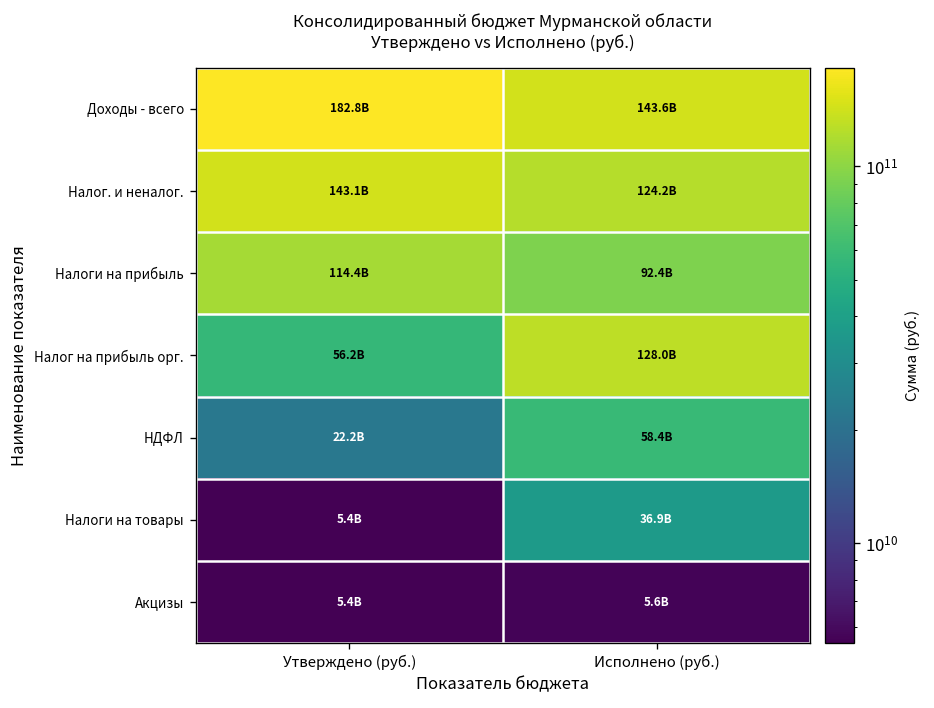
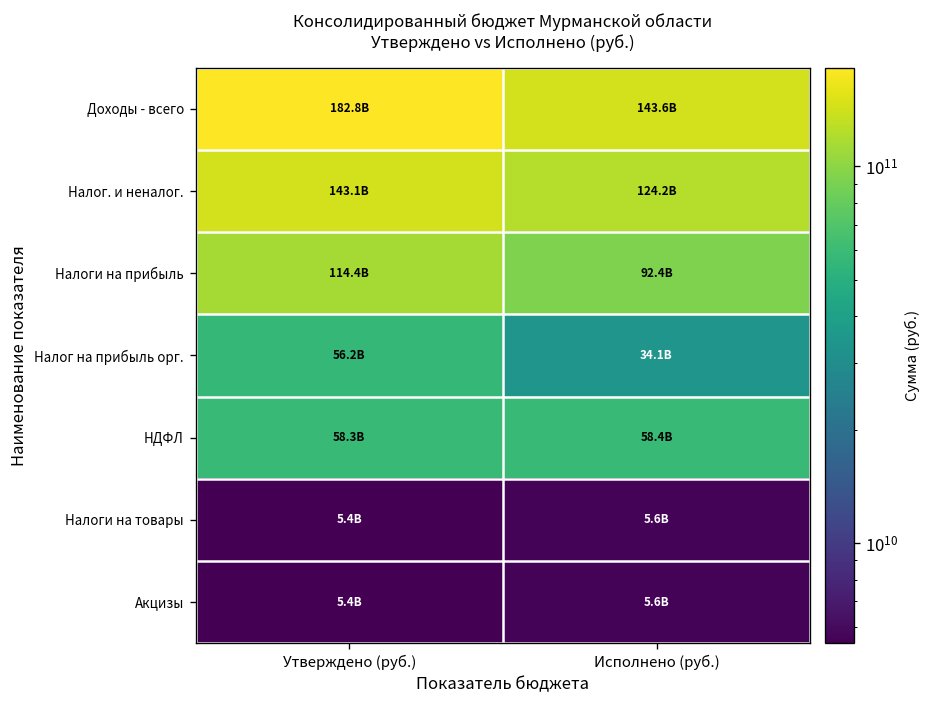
  {
    "Доходы - всего": {
      "Утверждено (руб.)": "182.8B",
      "Исполнено (руб.)": "143.6B"
    },
    "Налог. и неналог.": {
      "Утверждено (руб.)": "143.1B",
      "Исполнено (руб.)": "124.2B"
    },
    "Налоги на прибыль": {
      "Утверждено (руб.)": "114.4B",
      "Исполнено (руб.)": "92.4B"
    },
    "Налог на прибыль орг.": {
      "Утверждено (руб.)": "56.2B",
-     "Исполнено (руб.)": "128.0B"
+     "Исполнено (руб.)": "34.1B"
    },
    "НДФЛ": {
-     "Утверждено (руб.)": "22.2B",
+     "Утверждено (руб.)": "58.3B",
      "Исполнено (руб.)": "58.4B"
    },
    "Налоги на товары": {
      "Утверждено (руб.)": "5.4B",
-     "Исполнено (руб.)": "36.9B"
+     "Исполнено (руб.)": "5.6B"
    },
    "Акцизы": {
      "Утверждено (руб.)": "5.4B",
      "Исполнено (руб.)": "5.6B"
    }
  }
